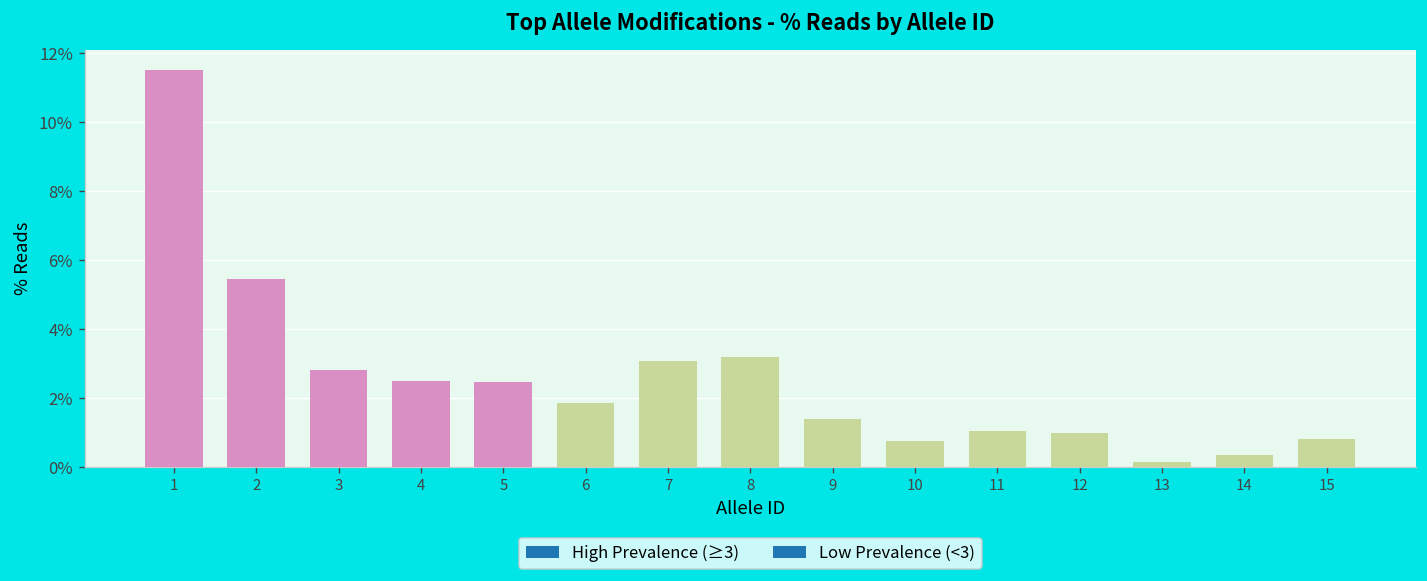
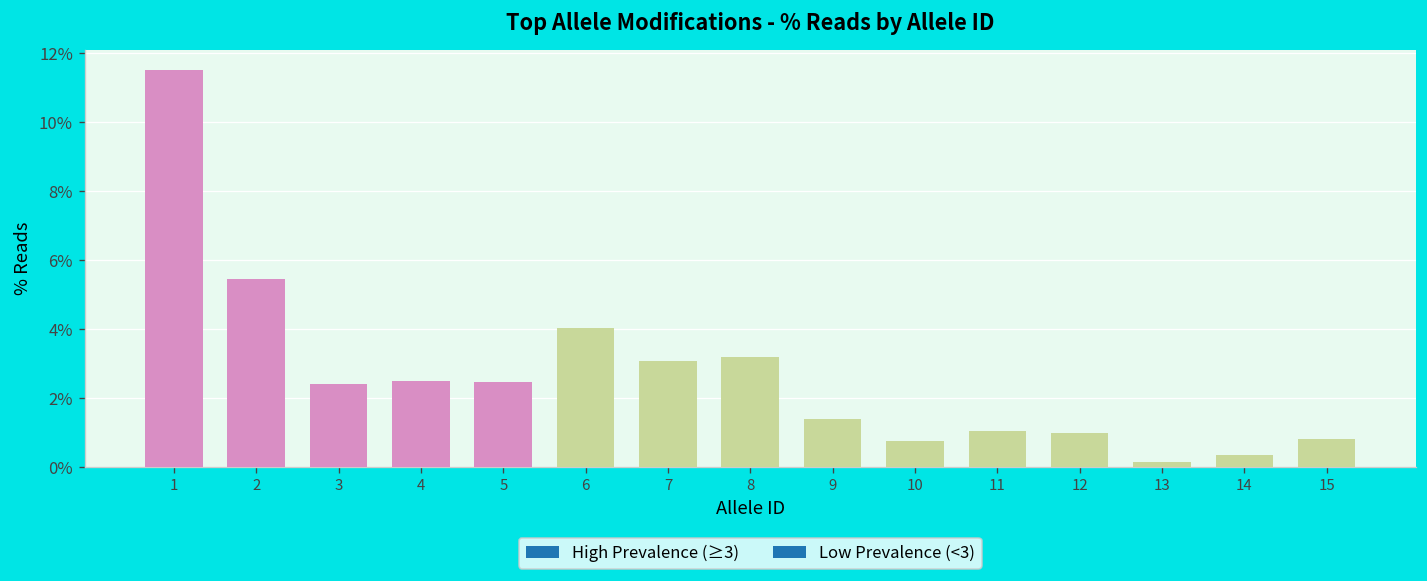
  {
    "1": "11.5%",
    "2": "5.5%",
-   "3": "2.8%",
+   "3": "2.4%",
    "4": "2.5%",
    "5": "2.5%",
-   "6": "1.9%",
+   "6": "4.0%",
    "7": "3.1%",
    "8": "3.2%",
    "9": "1.4%",
    "10": "0.8%",
    "11": "1.1%",
    "12": "1.0%",
    "13": "0.2%",
    "14": "0.3%",
    "15": "0.8%"
  }
